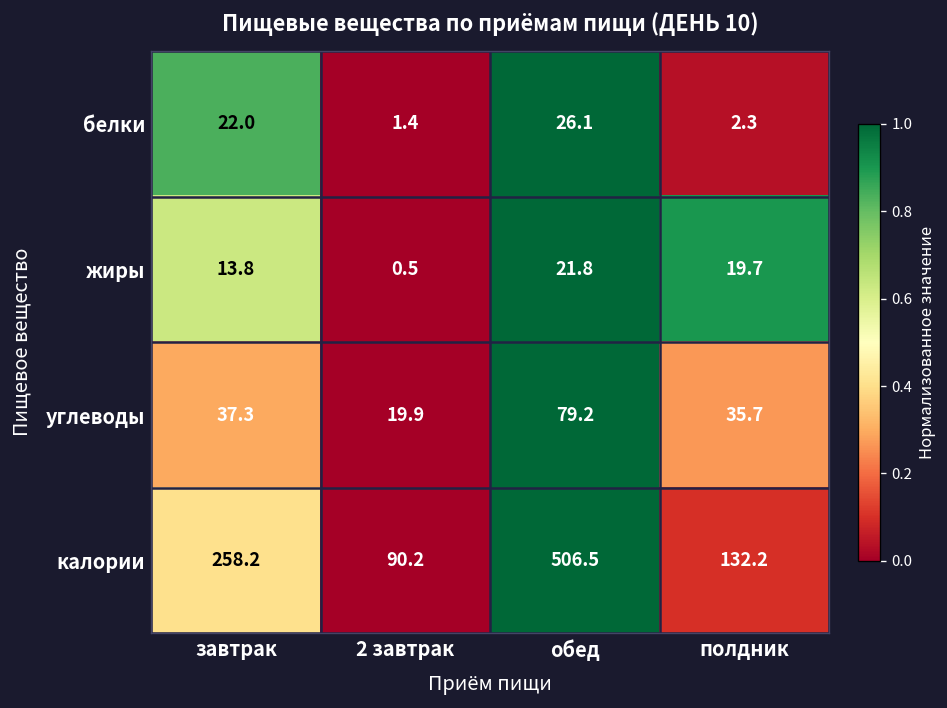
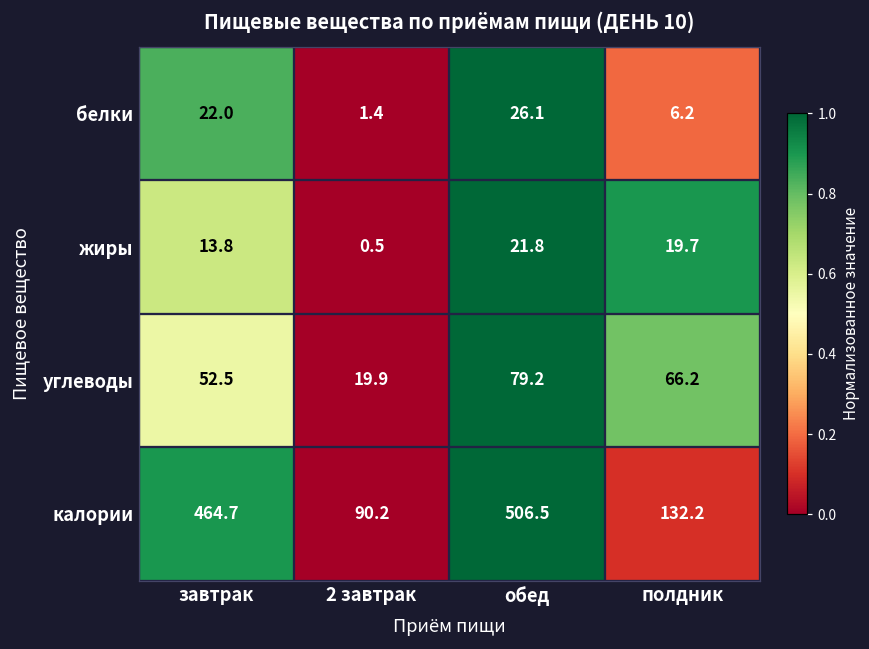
  {
    "белки": {
      "завтрак": 22.0,
      "2 завтрак": 1.4,
      "обед": 26.1,
-     "полдник": 2.3
+     "полдник": 6.2
    },
    "жиры": {
      "завтрак": 13.8,
      "2 завтрак": 0.5,
      "обед": 21.8,
      "полдник": 19.7
    },
    "углеводы": {
-     "завтрак": 37.3,
+     "завтрак": 52.5,
      "2 завтрак": 19.9,
      "обед": 79.2,
-     "полдник": 35.7
+     "полдник": 66.2
    },
    "калории": {
-     "завтрак": 258.2,
+     "завтрак": 464.7,
      "2 завтрак": 90.2,
      "обед": 506.5,
      "полдник": 132.2
    }
  }
